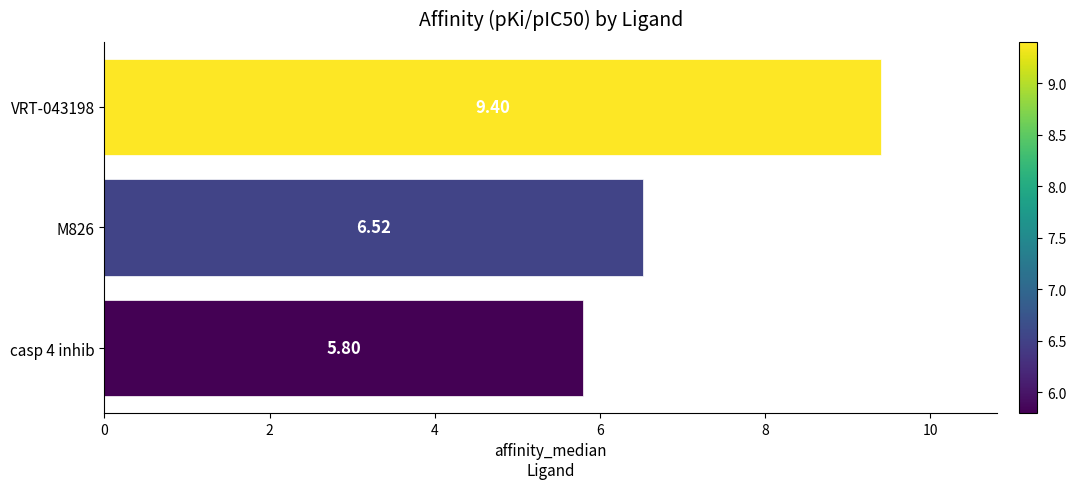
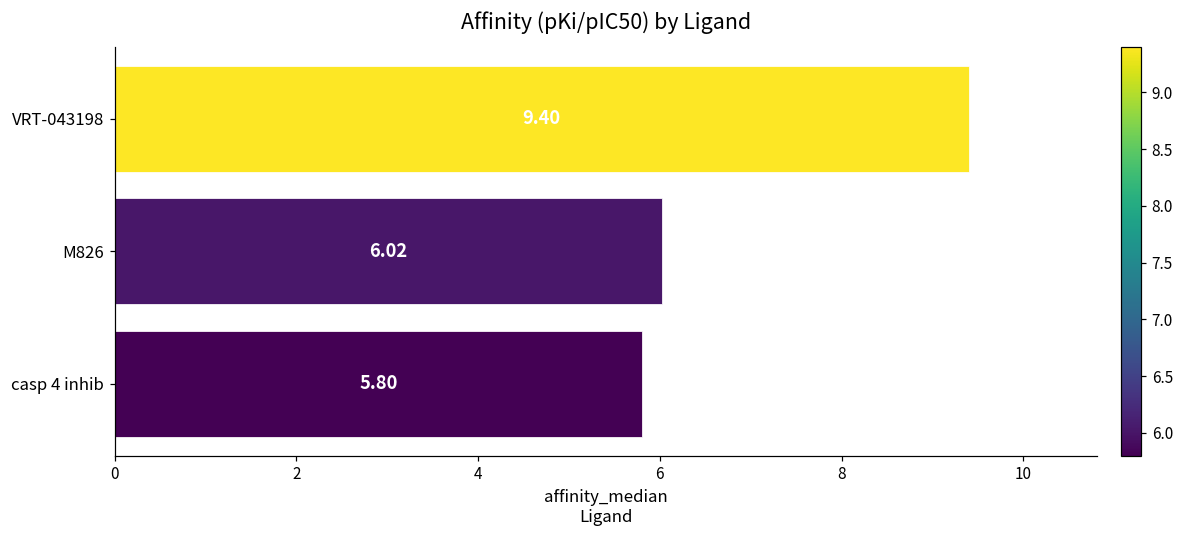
  {
    "VRT-043198": 9.40,
-   "M826": 6.52,
+   "M826": 6.02,
    "casp 4 inhib": 5.80
  }
